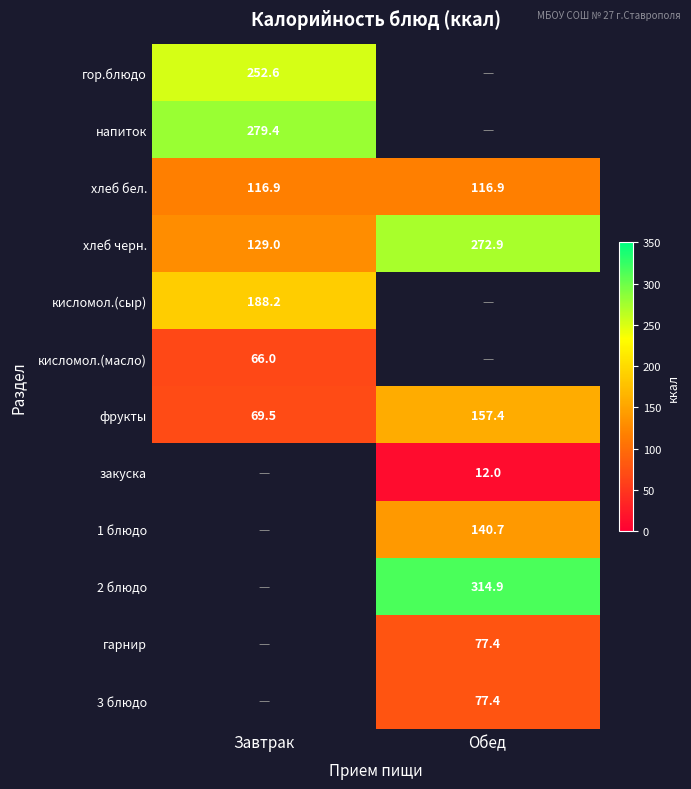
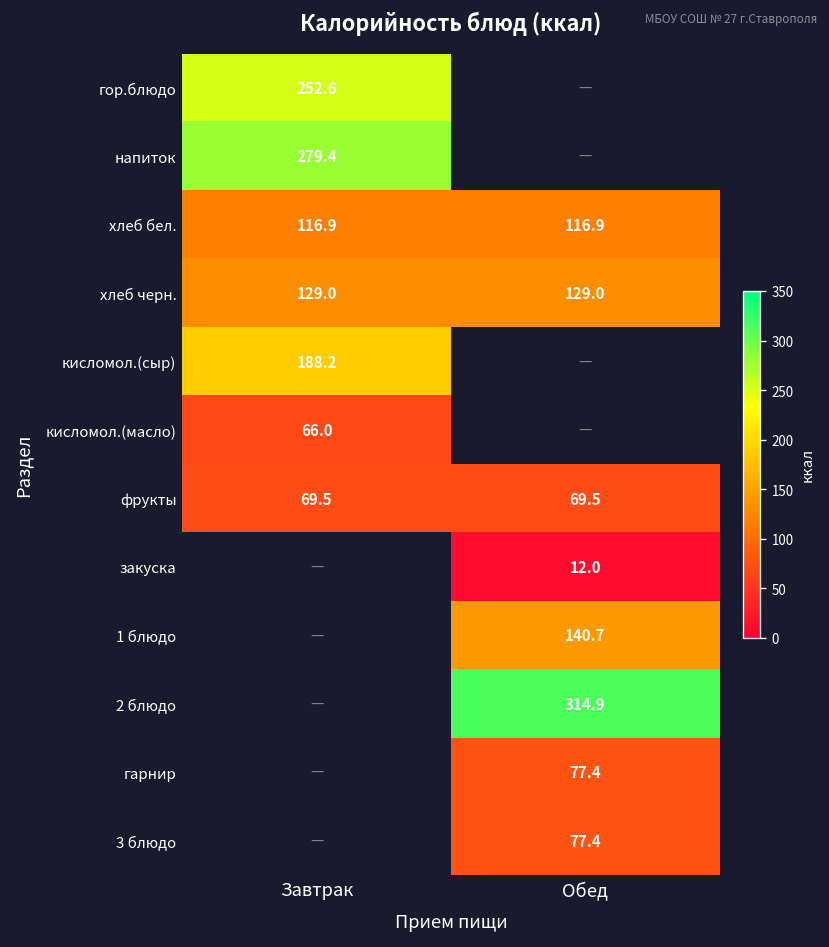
  {
    "гор.блюдо": {
      "Завтрак": 252.6
    },
    "напиток": {
      "Завтрак": 279.4
    },
    "хлеб бел.": {
      "Завтрак": 116.9,
      "Обед": 116.9
    },
    "хлеб черн.": {
      "Завтрак": 129.0,
-     "Обед": 272.9
+     "Обед": 129.0
    },
    "кисломол.(сыр)": {
      "Завтрак": 188.2
    },
    "кисломол.(масло)": {
      "Завтрак": 66.0
    },
    "фрукты": {
      "Завтрак": 69.5,
-     "Обед": 157.4
+     "Обед": 69.5
    },
    "закуска": {
      "Обед": 12.0
    },
    "1 блюдо": {
      "Обед": 140.7
    },
    "2 блюдо": {
      "Обед": 314.9
    },
    "гарнир": {
      "Обед": 77.4
    },
    "3 блюдо": {
      "Обед": 77.4
    }
  }
